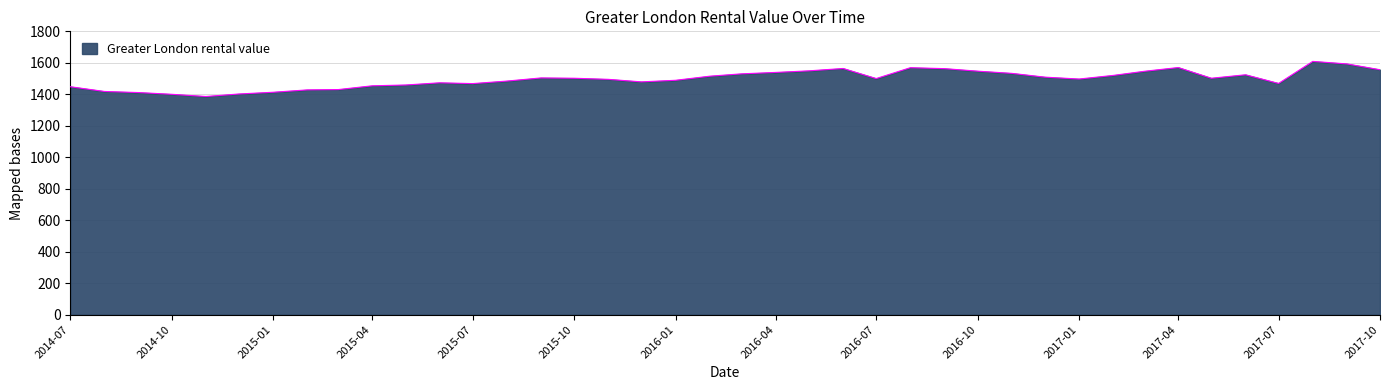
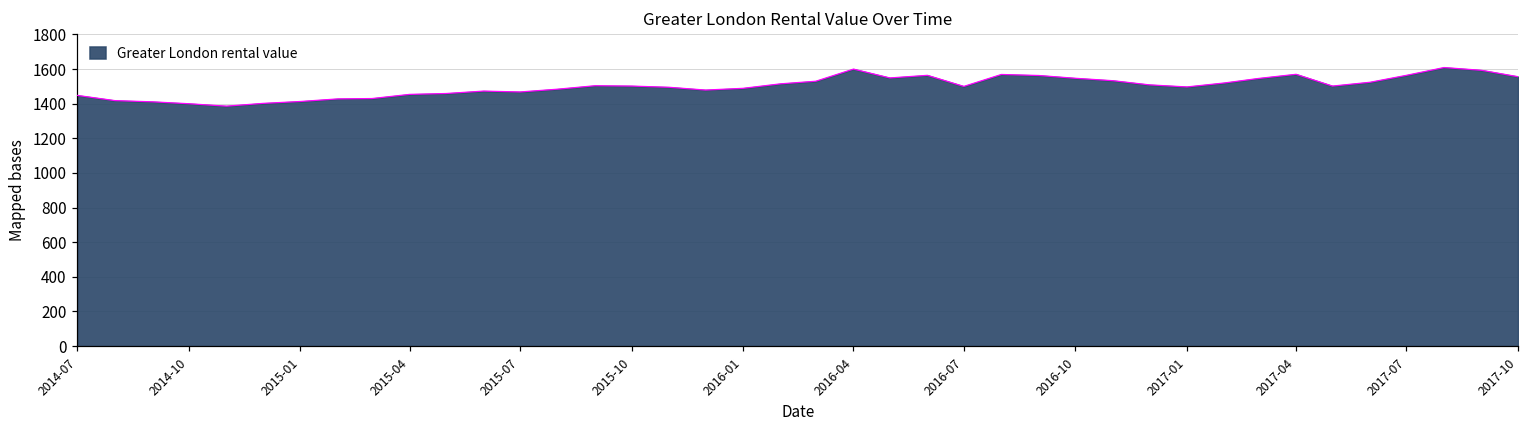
  {
    "2014-07": 1450,
    "2014-10": 1400,
    "2015-01": 1410,
    "2015-04": 1450,
    "2015-07": 1470,
    "2015-10": 1500,
    "2016-01": 1490,
-   "2016-04": 1540,
+   "2016-04": 1600,
    "2016-07": 1500,
    "2016-10": 1550,
    "2017-01": 1500,
    "2017-04": 1570,
-   "2017-07": 1470,
+   "2017-07": 1560,
    "2017-10": 1560
  }
